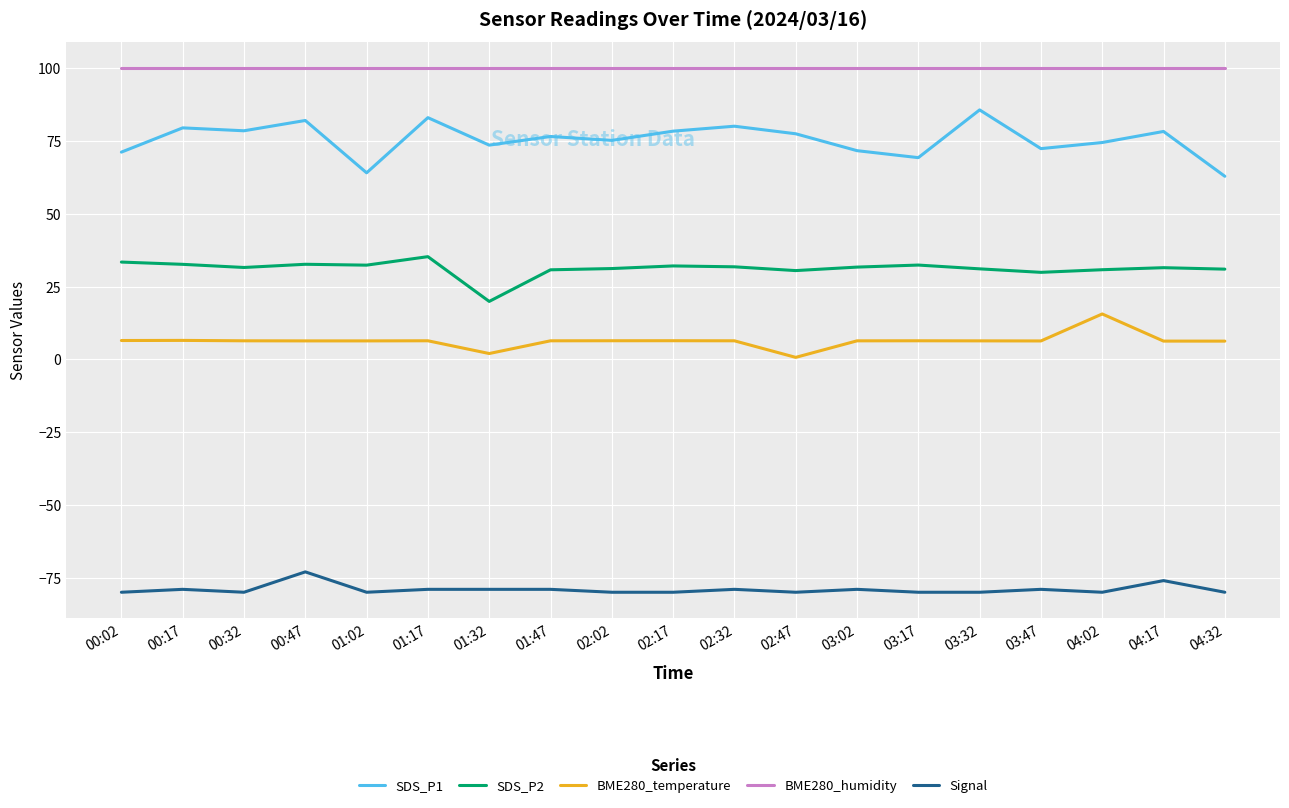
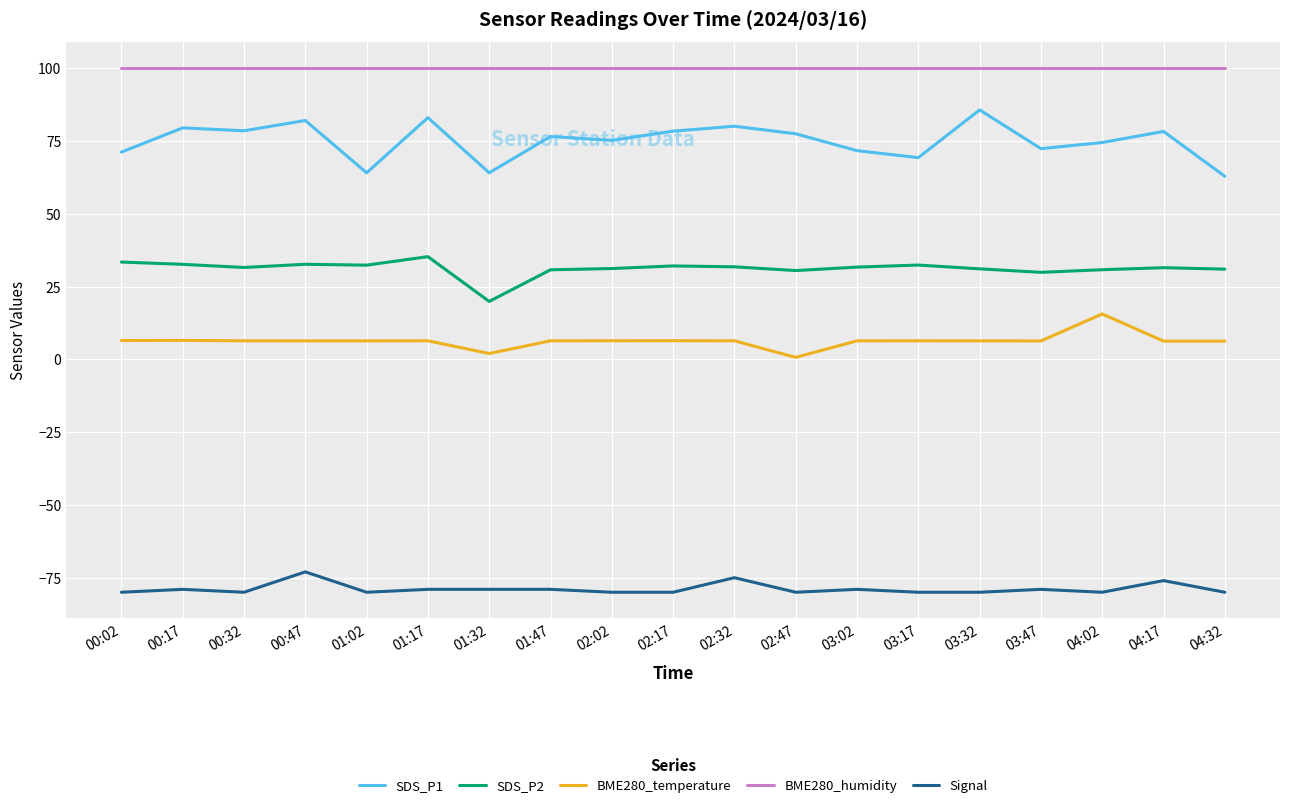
  {
    "SDS_P1": {
      "00:02": 71,
      "00:17": 80,
      "00:32": 79,
      "00:47": 82,
      "01:02": 64,
      "01:17": 83,
-     "01:32": 74,
+     "01:32": 64,
      "01:47": 77,
      "02:02": 75,
      "02:17": 78,
      "02:32": 80,
      "02:47": 78,
      "03:02": 72,
      "03:17": 69,
      "03:32": 86,
      "03:47": 72,
      "04:02": 75,
      "04:17": 78,
      "04:32": 63
    },
    "SDS_P2": {
      "00:02": 33,
      "00:17": 33,
      "00:32": 32,
      "00:47": 33,
      "01:02": 32,
      "01:17": 35,
      "01:32": 20,
      "01:47": 31,
      "02:02": 31,
      "02:17": 32,
      "02:32": 32,
      "02:47": 31,
      "03:02": 32,
      "03:17": 32,
      "03:32": 31,
      "03:47": 30,
      "04:02": 31,
      "04:17": 32,
      "04:32": 31
    },
    "BME280_temperature": {
      "00:02": 6,
      "00:17": 7,
      "00:32": 6,
      "00:47": 6,
      "01:02": 6,
      "01:17": 6,
      "01:32": 2,
      "01:47": 6,
      "02:02": 6,
      "02:17": 6,
      "02:32": 6,
      "02:47": 1,
      "03:02": 6,
      "03:17": 6,
      "03:32": 6,
      "03:47": 6,
      "04:02": 16,
      "04:17": 6,
      "04:32": 6
    },
    "BME280_humidity": {
      "00:02": 100,
      "00:17": 100,
      "00:32": 100,
      "00:47": 100,
      "01:02": 100,
      "01:17": 100,
      "01:32": 100,
      "01:47": 100,
      "02:02": 100,
      "02:17": 100,
      "02:32": 100,
      "02:47": 100,
      "03:02": 100,
      "03:17": 100,
      "03:32": 100,
      "03:47": 100,
      "04:02": 100,
      "04:17": 100,
      "04:32": 100
    },
    "Signal": {
      "00:02": -80,
      "00:17": -79,
      "00:32": -80,
      "00:47": -73,
      "01:02": -80,
      "01:17": -79,
      "01:32": -79,
      "01:47": -79,
      "02:02": -80,
      "02:17": -80,
-     "02:32": -79,
+     "02:32": -75,
      "02:47": -80,
      "03:02": -79,
      "03:17": -80,
      "03:32": -80,
      "03:47": -79,
      "04:02": -80,
      "04:17": -76,
      "04:32": -80
    }
  }
